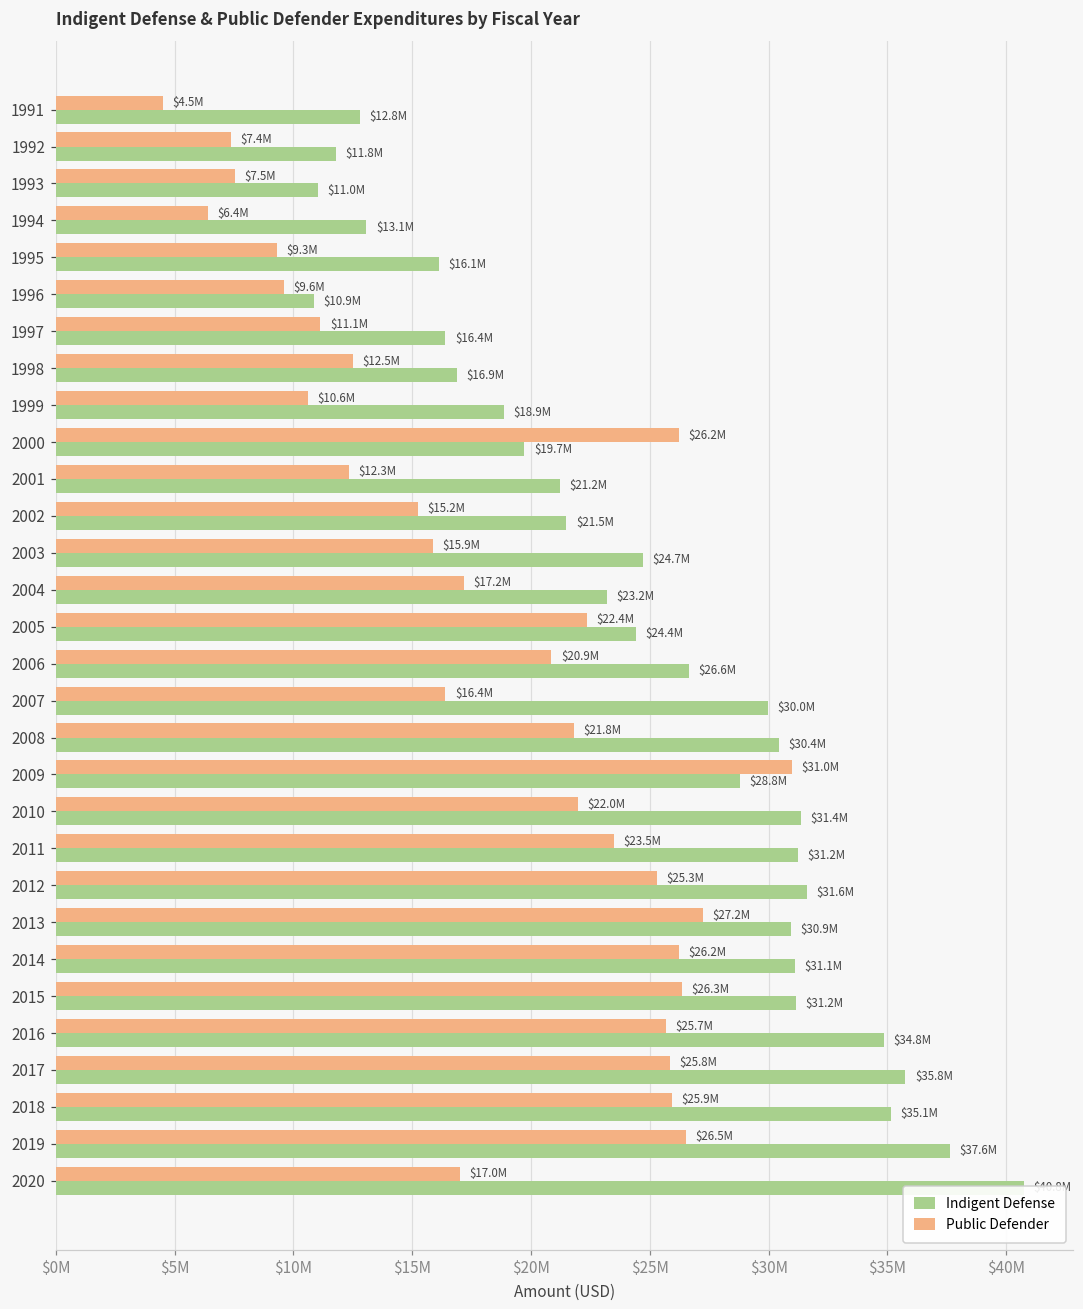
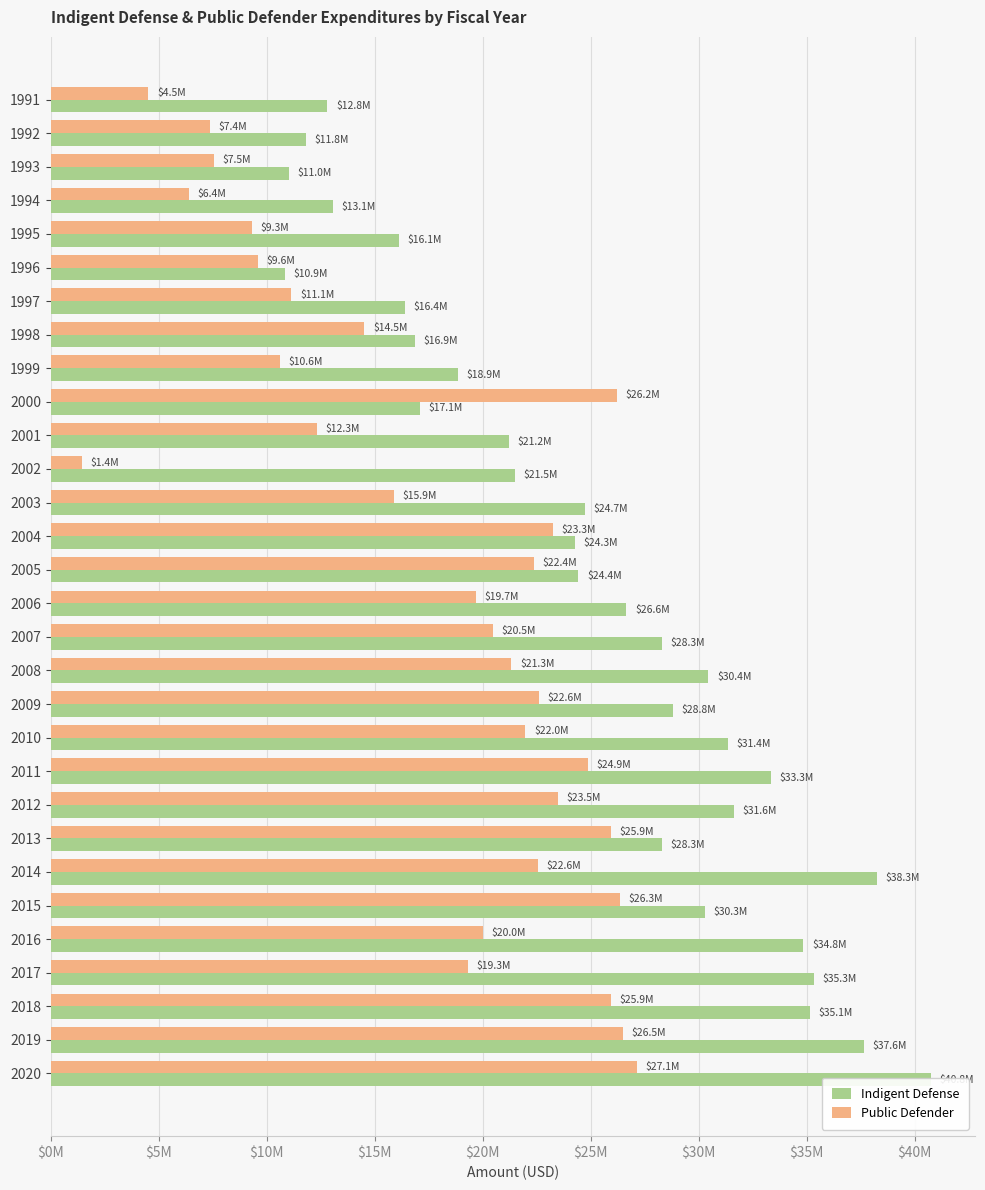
  {
    "Indigent Defense": {
      "1991": "$12.8M",
      "1992": "$11.8M",
      "1993": "$11.0M",
      "1994": "$13.1M",
      "1995": "$16.1M",
      "1996": "$10.9M",
      "1997": "$16.4M",
      "1998": "$16.9M",
      "1999": "$18.9M",
-     "2000": "$19.7M",
+     "2000": "$17.1M",
      "2001": "$21.2M",
      "2002": "$21.5M",
      "2003": "$24.7M",
-     "2004": "$23.2M",
+     "2004": "$24.3M",
      "2005": "$24.4M",
      "2006": "$26.6M",
-     "2007": "$30.0M",
+     "2007": "$28.3M",
      "2008": "$30.4M",
      "2009": "$28.8M",
      "2010": "$31.4M",
-     "2011": "$31.2M",
+     "2011": "$33.3M",
      "2012": "$31.6M",
-     "2013": "$30.9M",
-     "2014": "$31.1M",
-     "2015": "$31.2M",
+     "2013": "$28.3M",
+     "2014": "$38.3M",
+     "2015": "$30.3M",
      "2016": "$34.8M",
-     "2017": "$35.8M",
+     "2017": "$35.3M",
      "2018": "$35.1M",
      "2019": "$37.6M"
    },
    "Public Defender": {
      "1991": "$4.5M",
      "1992": "$7.4M",
      "1993": "$7.5M",
      "1994": "$6.4M",
      "1995": "$9.3M",
      "1996": "$9.6M",
      "1997": "$11.1M",
-     "1998": "$12.5M",
+     "1998": "$14.5M",
      "1999": "$10.6M",
      "2000": "$26.2M",
      "2001": "$12.3M",
-     "2002": "$15.2M",
+     "2002": "$1.4M",
      "2003": "$15.9M",
-     "2004": "$17.2M",
+     "2004": "$23.3M",
      "2005": "$22.4M",
-     "2006": "$20.9M",
-     "2007": "$16.4M",
-     "2008": "$21.8M",
-     "2009": "$31.0M",
+     "2006": "$19.7M",
+     "2007": "$20.5M",
+     "2008": "$21.3M",
+     "2009": "$22.6M",
      "2010": "$22.0M",
-     "2011": "$23.5M",
-     "2012": "$25.3M",
-     "2013": "$27.2M",
-     "2014": "$26.2M",
+     "2011": "$24.9M",
+     "2012": "$23.5M",
+     "2013": "$25.9M",
+     "2014": "$22.6M",
      "2015": "$26.3M",
-     "2016": "$25.7M",
-     "2017": "$25.8M",
+     "2016": "$20.0M",
+     "2017": "$19.3M",
      "2018": "$25.9M",
      "2019": "$26.5M",
-     "2020": "$17.0M"
+     "2020": "$27.1M"
    }
  }
